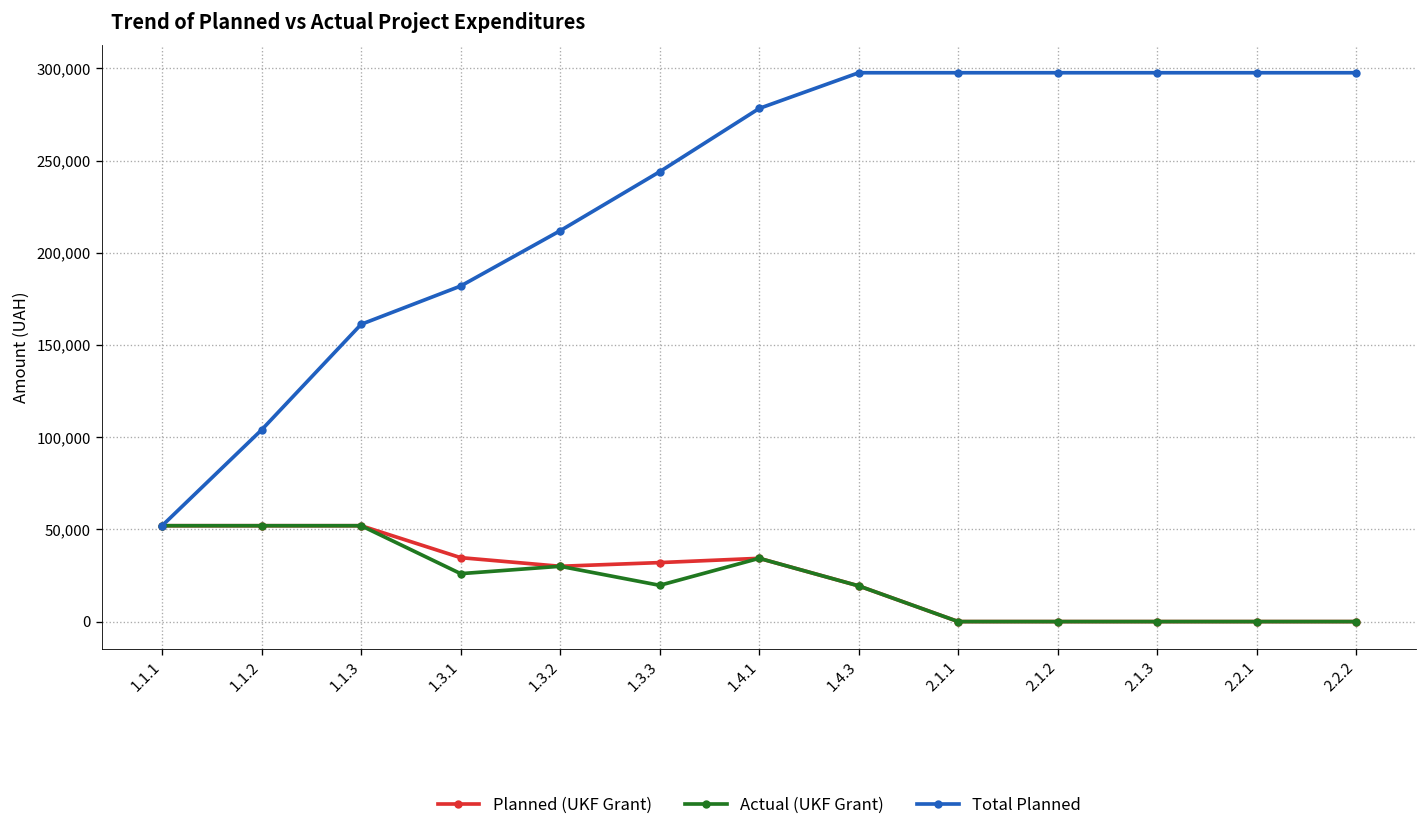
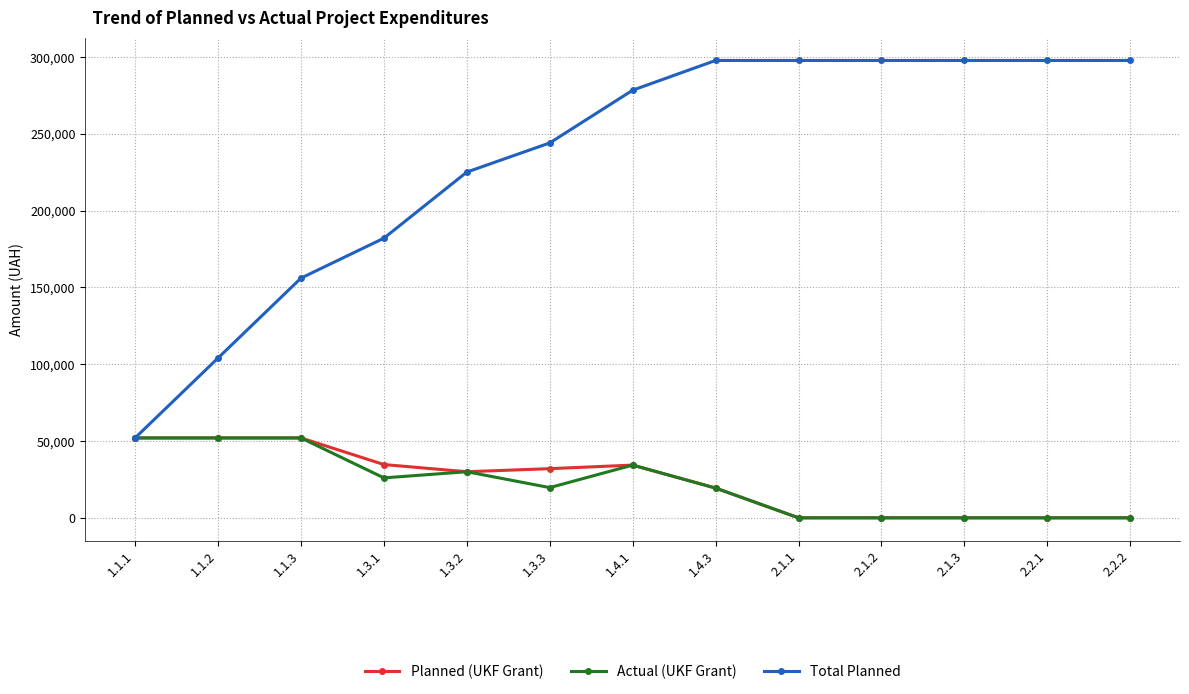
  {
    "Planned (UKF Grant)": {
      "1.3.1": "35,000",
      "1.3.3": "32,000"
    },
    "Actual (UKF Grant)": {
      "1.3.1": "26,000",
      "1.3.3": "20,000"
    },
    "Total Planned": {
      "1.1.2": "104,000",
-     "1.1.3": "161,000",
+     "1.1.3": "156,000",
      "1.3.1": "182,000",
-     "1.3.2": "212,000",
+     "1.3.2": "225,000",
      "1.3.3": "244,000",
      "1.4.1": "278,000",
      "1.4.3": "298,000",
      "2.1.1": "298,000",
      "2.1.2": "298,000",
      "2.1.3": "298,000",
      "2.2.1": "298,000",
      "2.2.2": "298,000"
    }
  }
